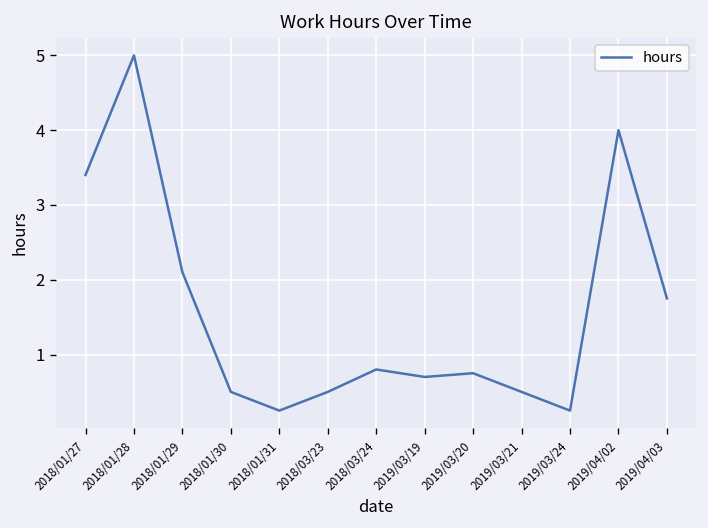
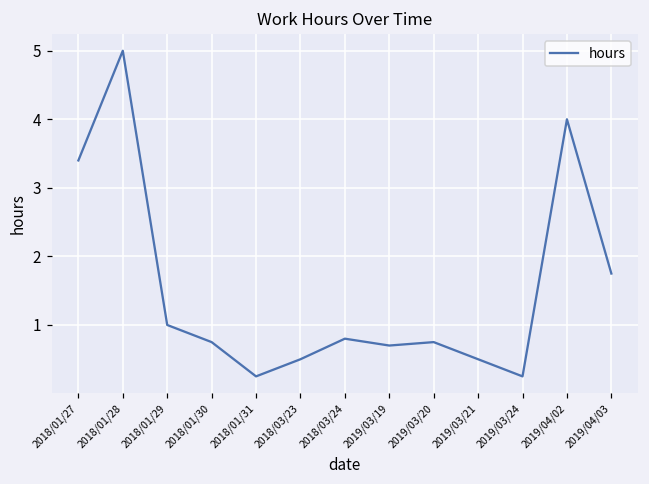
  {
    "2018/01/27": 3.4,
    "2018/01/28": 5.0,
-   "2018/01/29": 2.1,
-   "2018/01/30": 0.5,
+   "2018/01/29": 1.0,
+   "2018/01/30": 0.8,
    "2018/01/31": 0.3,
    "2018/03/23": 0.5,
    "2018/03/24": 0.8,
    "2019/03/19": 0.7,
    "2019/03/20": 0.8,
    "2019/03/21": 0.5,
    "2019/03/24": 0.3,
    "2019/04/02": 4.0,
    "2019/04/03": 1.8
  }
